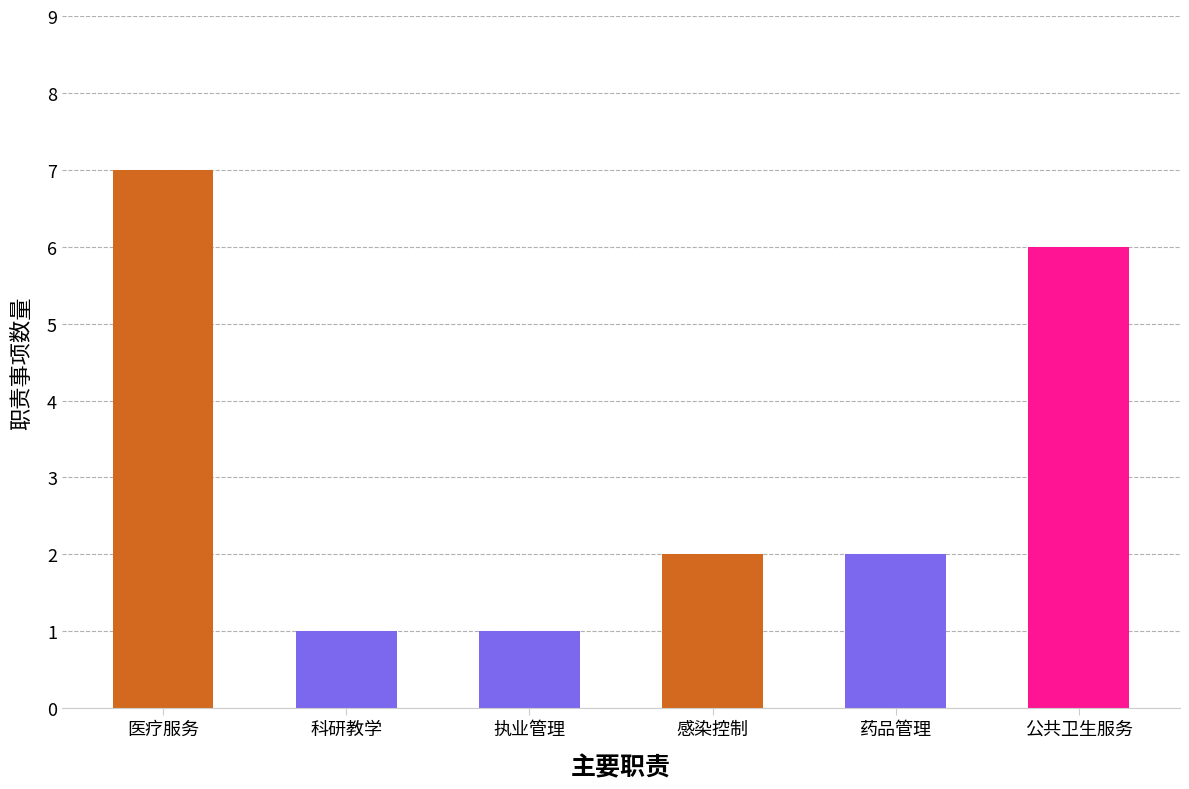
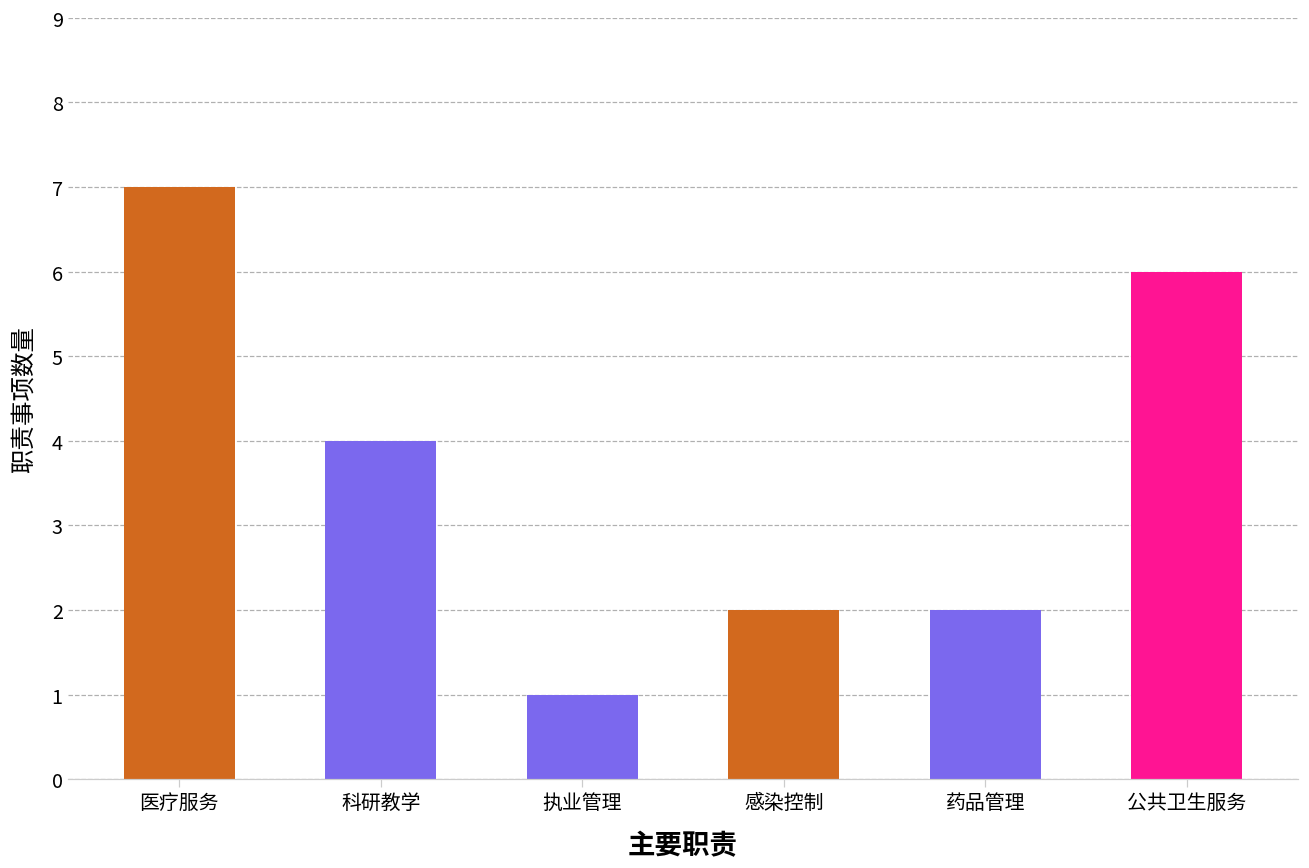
  {
    "医疗服务": 7,
-   "科研教学": 1,
+   "科研教学": 4,
    "执业管理": 1,
    "感染控制": 2,
    "药品管理": 2,
    "公共卫生服务": 6
  }
